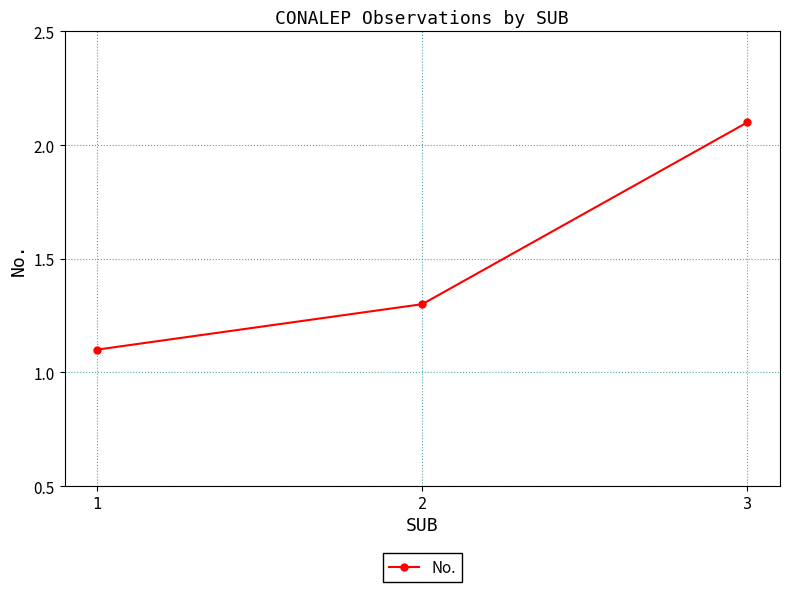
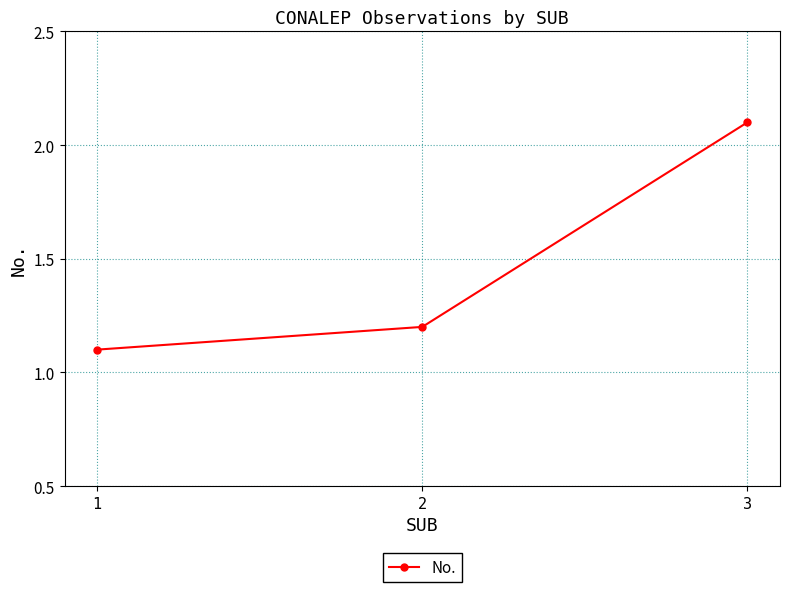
  {
    "1": 1.1,
-   "2": 1.3,
+   "2": 1.2,
    "3": 2.1
  }
